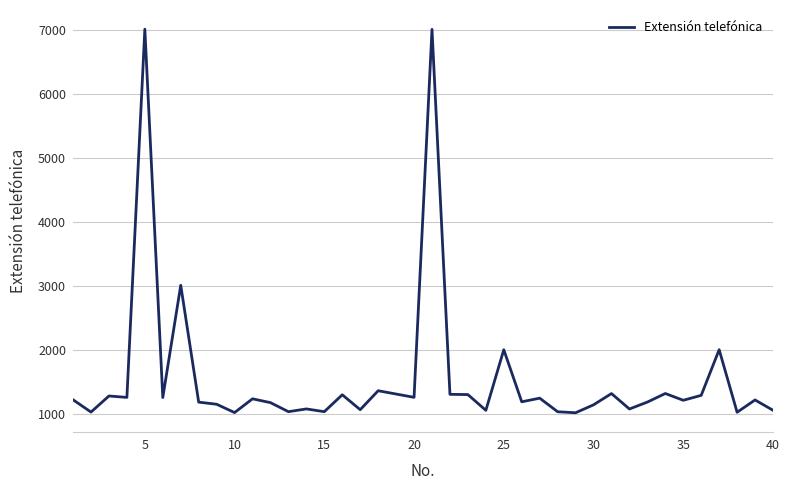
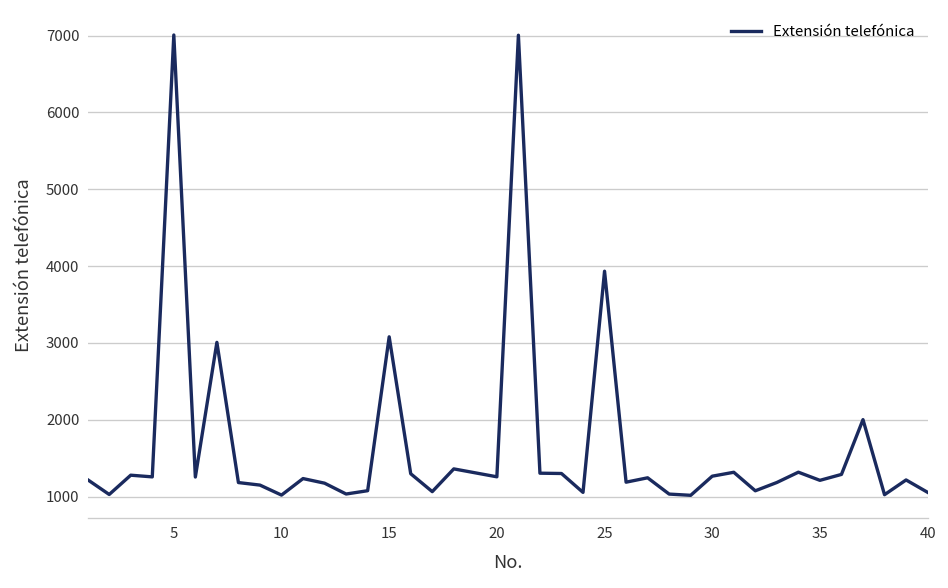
  {
    "5": 7000,
    "10": 1000,
-   "15": 1000,
+   "15": 3100,
    "20": 1300,
-   "25": 2000,
-   "30": 1100,
+   "25": 3900,
+   "30": 1300,
    "35": 1200,
    "40": 1100
  }
